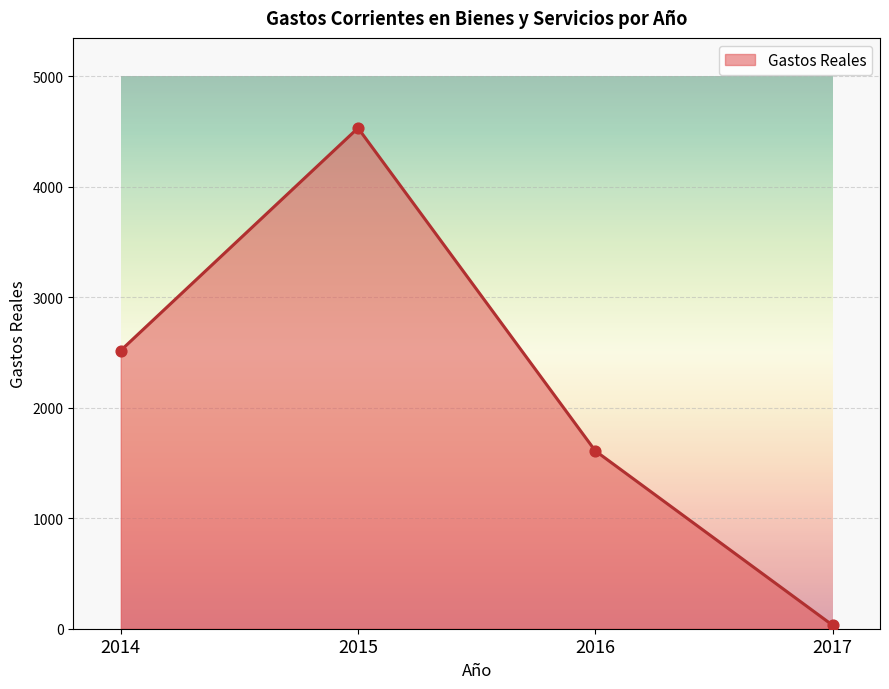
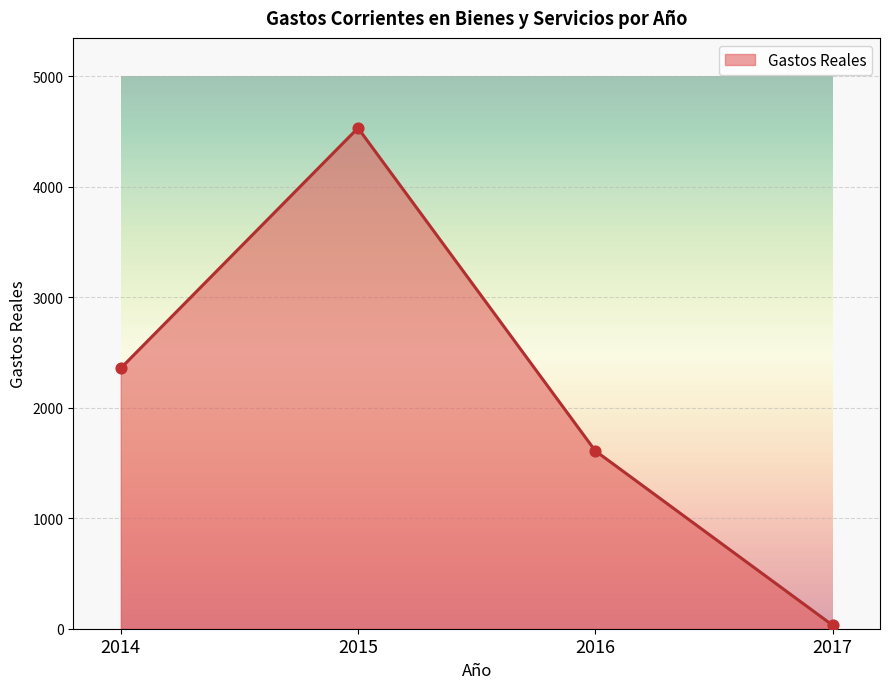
  {
-   "2014": 2520,
+   "2014": 2360,
    "2015": 4530,
    "2016": 1610,
    "2017": 30
  }
